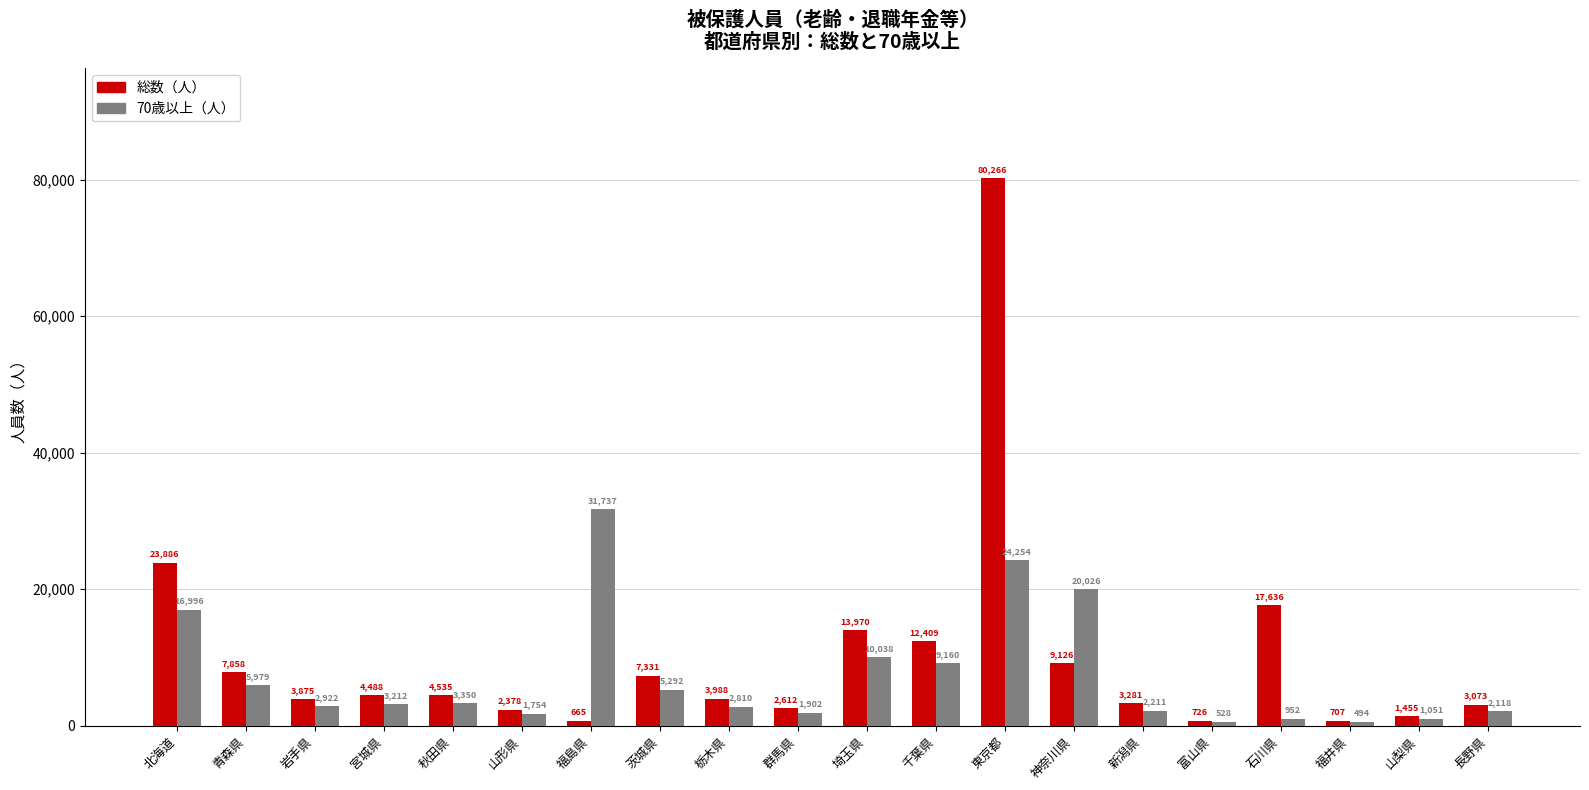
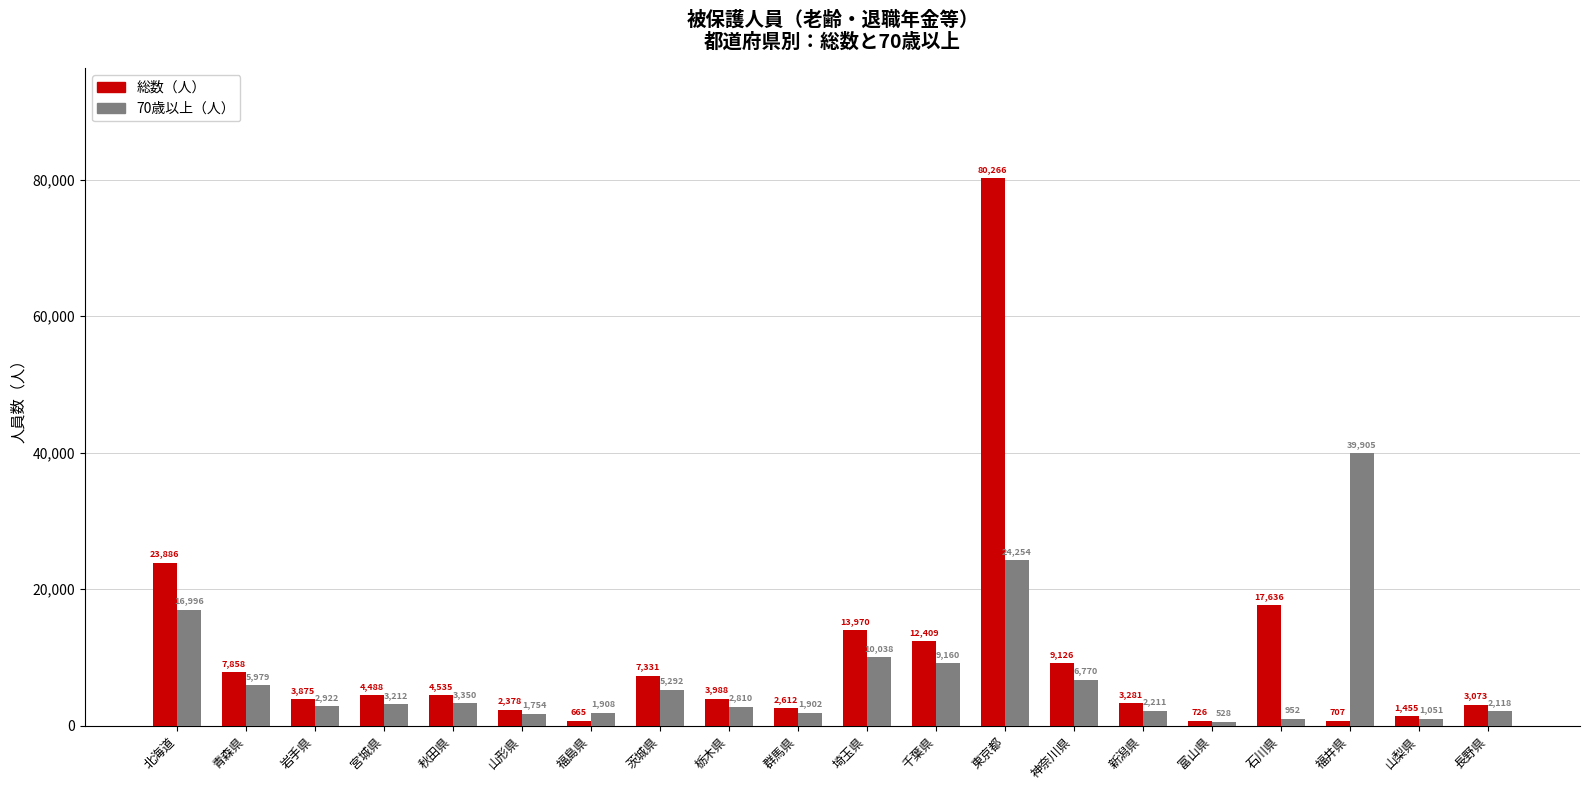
  {
    "総数（人）": {
      "北海道": "23,886",
      "青森県": "7,858",
      "岩手県": "3,875",
      "宮城県": "4,488",
      "秋田県": "4,535",
      "山形県": "2,378",
      "福島県": "665",
      "茨城県": "7,331",
      "栃木県": "3,988",
      "群馬県": "2,612",
      "埼玉県": "13,970",
      "千葉県": "12,409",
      "東京都": "80,266",
      "神奈川県": "9,126",
      "新潟県": "3,281",
      "富山県": "726",
      "石川県": "17,636",
      "福井県": "707",
      "山梨県": "1,455",
      "長野県": "3,073"
    },
    "70歳以上（人）": {
      "北海道": "16,996",
      "青森県": "5,979",
      "岩手県": "2,922",
      "宮城県": "3,212",
      "秋田県": "3,350",
      "山形県": "1,754",
-     "福島県": "31,737",
+     "福島県": "1,908",
      "茨城県": "5,292",
      "栃木県": "2,810",
      "群馬県": "1,902",
      "埼玉県": "10,038",
      "千葉県": "9,160",
      "東京都": "24,254",
-     "神奈川県": "20,026",
+     "神奈川県": "6,770",
      "新潟県": "2,211",
      "富山県": "528",
      "石川県": "952",
-     "福井県": "494",
+     "福井県": "39,905",
      "山梨県": "1,051",
      "長野県": "2,118"
    }
  }
